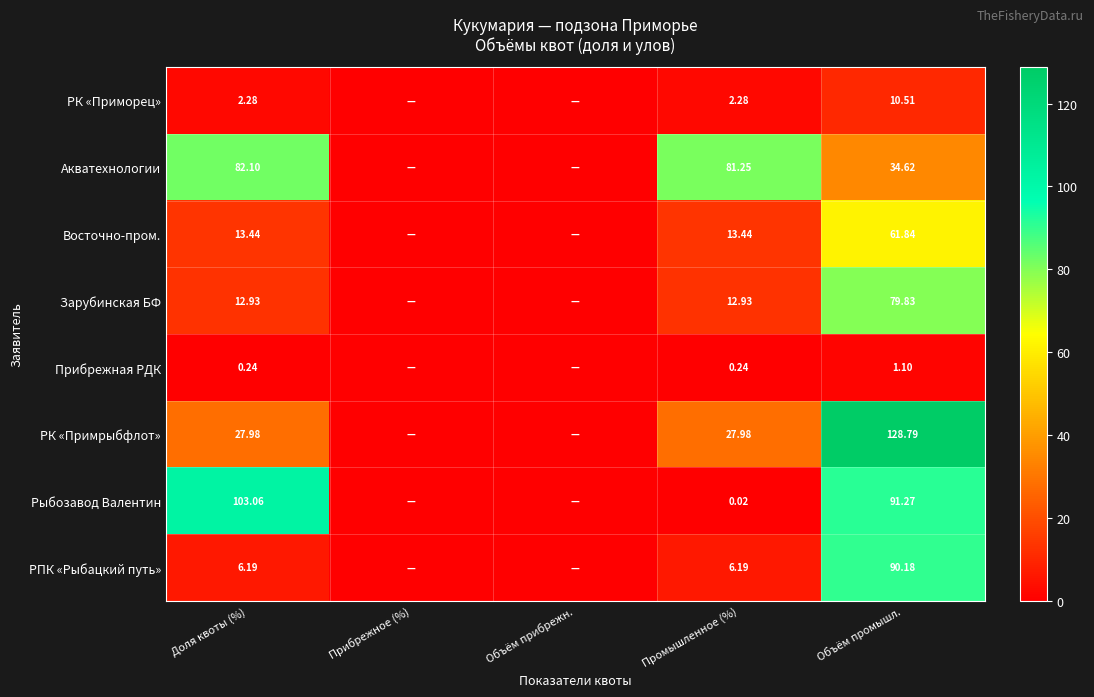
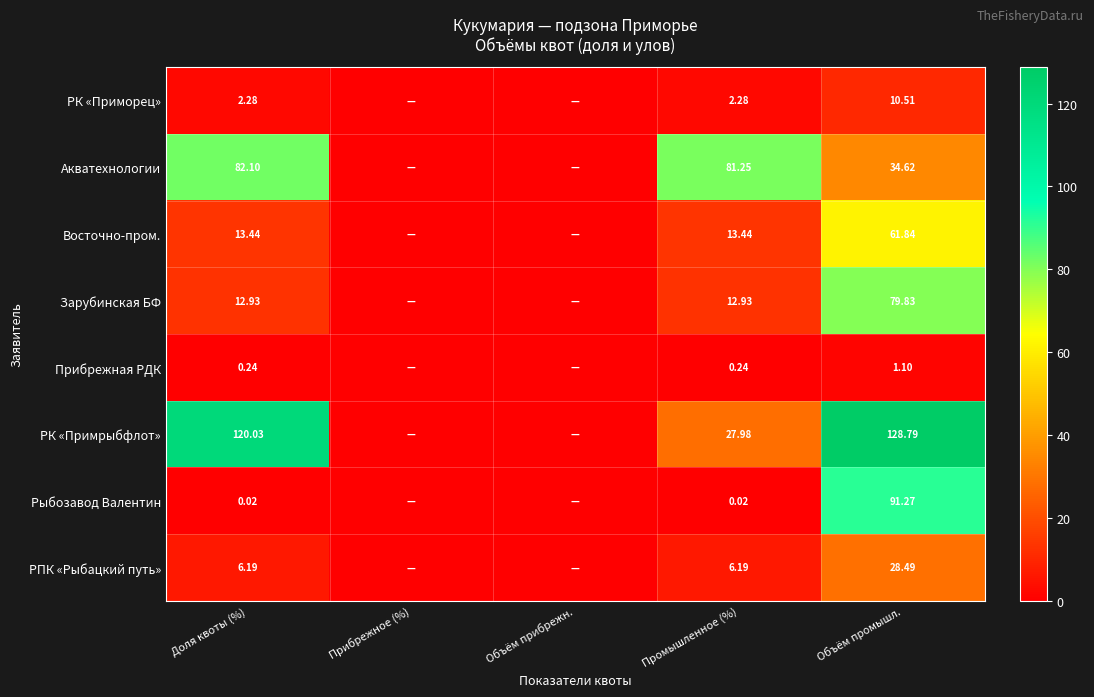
  {
    "РК «Приморец»": {
      "Доля квоты (%)": 2.28,
      "Промышленное (%)": 2.28,
      "Объём промышл.": 10.51
    },
    "Акватехнологии": {
      "Доля квоты (%)": 82.10,
      "Промышленное (%)": 81.25,
      "Объём промышл.": 34.62
    },
    "Восточно-пром.": {
      "Доля квоты (%)": 13.44,
      "Промышленное (%)": 13.44,
      "Объём промышл.": 61.84
    },
    "Зарубинская БФ": {
      "Доля квоты (%)": 12.93,
      "Промышленное (%)": 12.93,
      "Объём промышл.": 79.83
    },
    "Прибрежная РДК": {
      "Доля квоты (%)": 0.24,
      "Промышленное (%)": 0.24,
      "Объём промышл.": 1.10
    },
    "РК «Примрыбфлот»": {
-     "Доля квоты (%)": 27.98,
+     "Доля квоты (%)": 120.03,
      "Промышленное (%)": 27.98,
      "Объём промышл.": 128.79
    },
    "Рыбозавод Валентин": {
-     "Доля квоты (%)": 103.06,
+     "Доля квоты (%)": 0.02,
      "Промышленное (%)": 0.02,
      "Объём промышл.": 91.27
    },
    "РПК «Рыбацкий путь»": {
      "Доля квоты (%)": 6.19,
      "Промышленное (%)": 6.19,
-     "Объём промышл.": 90.18
+     "Объём промышл.": 28.49
    }
  }
